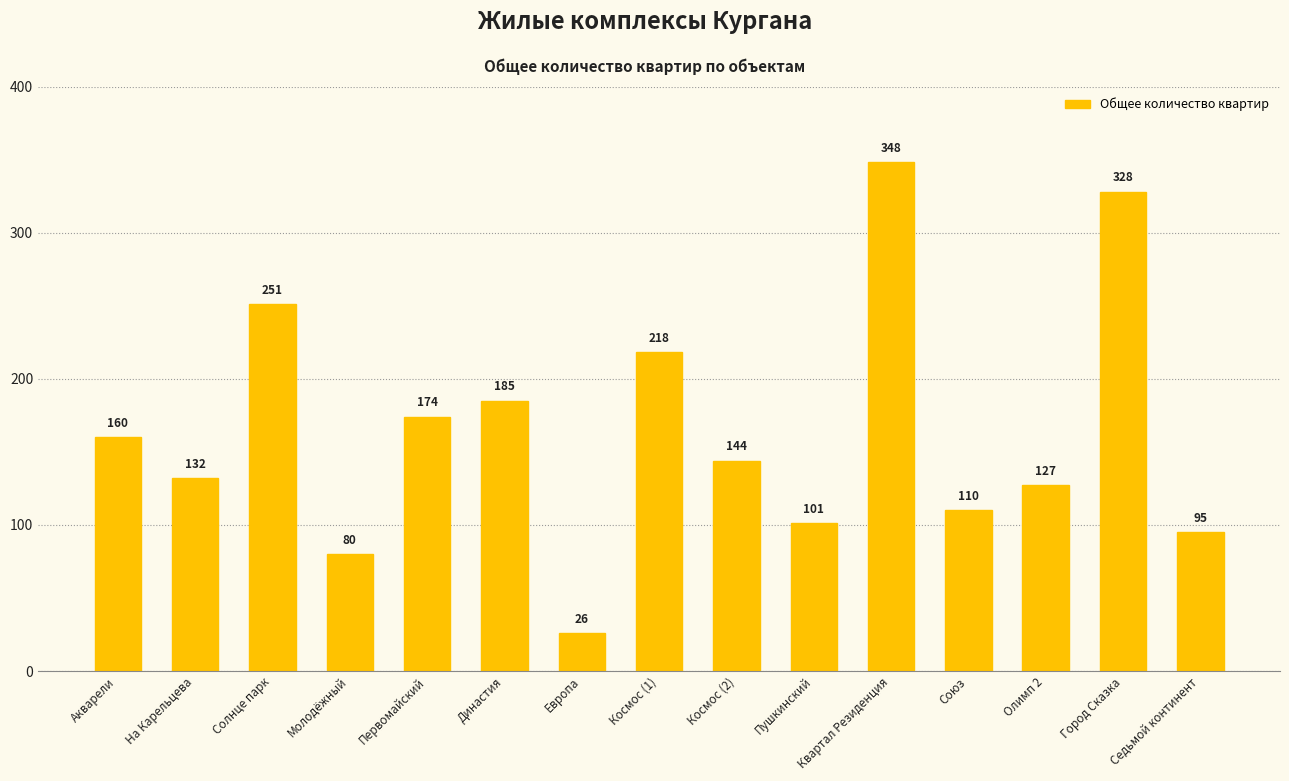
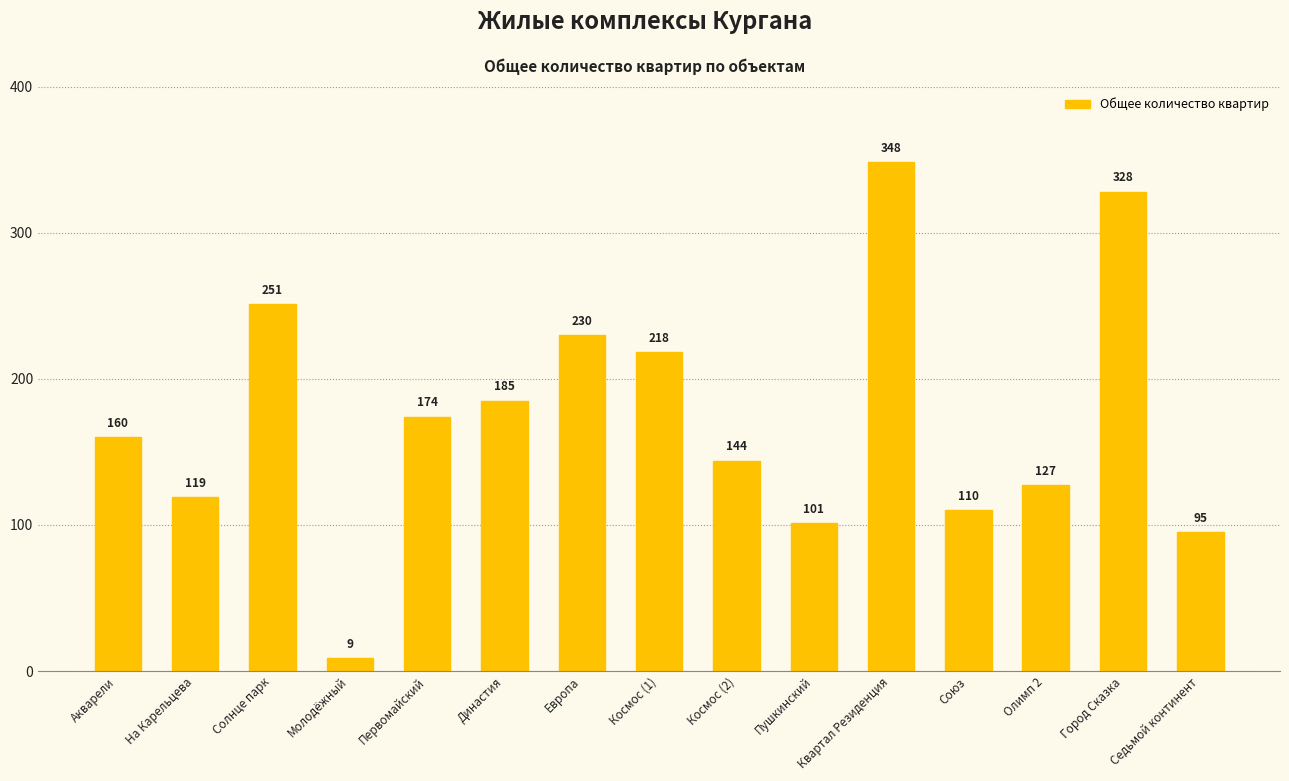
  {
    "Акварели": 160,
-   "На Карельцева": 132,
+   "На Карельцева": 119,
    "Солнце парк": 251,
-   "Молодёжный": 80,
+   "Молодёжный": 9,
    "Первомайский": 174,
    "Династия": 185,
-   "Европа": 26,
+   "Европа": 230,
    "Космос (1)": 218,
    "Космос (2)": 144,
    "Пушкинский": 101,
    "Квартал Резиденция": 348,
    "Союз": 110,
    "Олимп 2": 127,
    "Город Сказка": 328,
    "Седьмой континент": 95
  }
